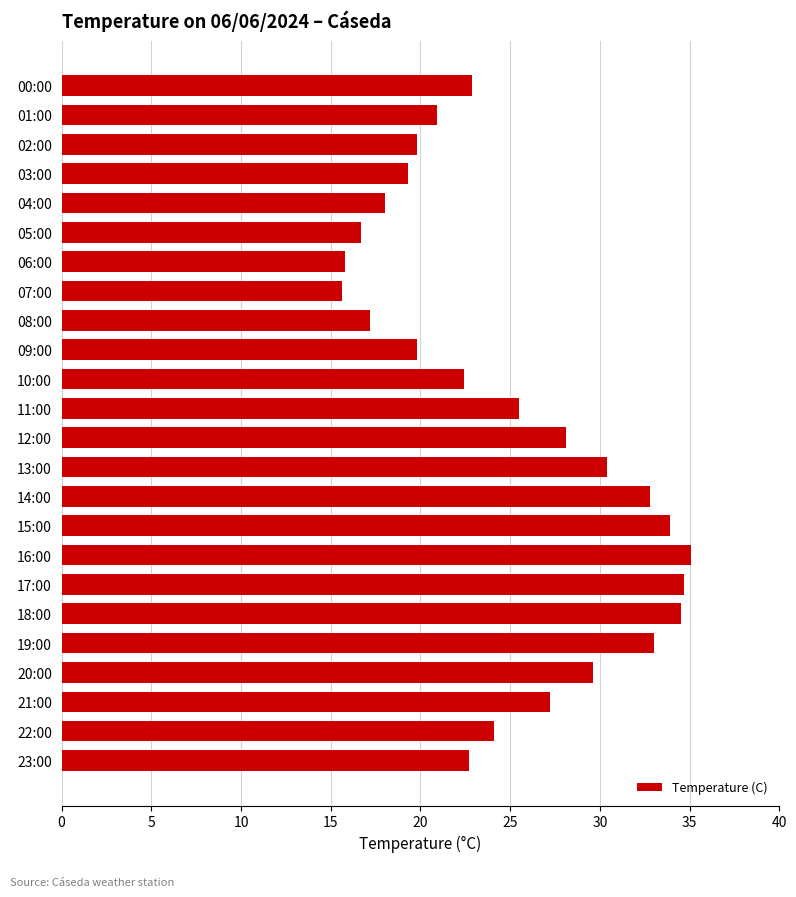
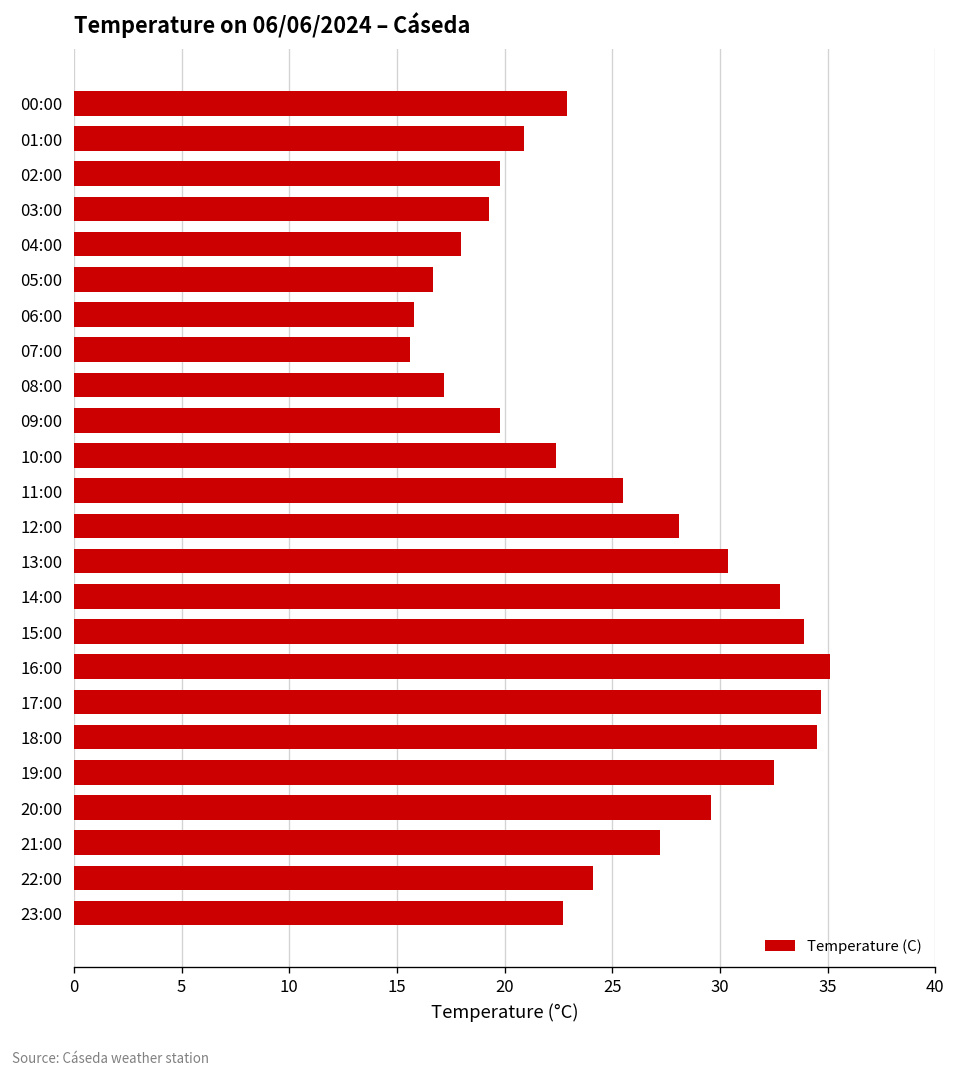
  {
    "00:00": 22.9,
    "01:00": 20.9,
    "02:00": 19.8,
    "03:00": 19.3,
    "04:00": 18.0,
    "05:00": 16.7,
    "06:00": 15.8,
    "07:00": 15.6,
    "08:00": 17.2,
    "09:00": 19.8,
    "10:00": 22.4,
    "11:00": 25.5,
    "12:00": 28.1,
    "13:00": 30.4,
    "14:00": 32.8,
    "15:00": 33.9,
    "16:00": 35.1,
    "17:00": 34.7,
    "18:00": 34.5,
-   "19:00": 33.0,
+   "19:00": 32.5,
    "20:00": 29.6,
    "21:00": 27.2,
    "22:00": 24.1,
    "23:00": 22.7
  }
